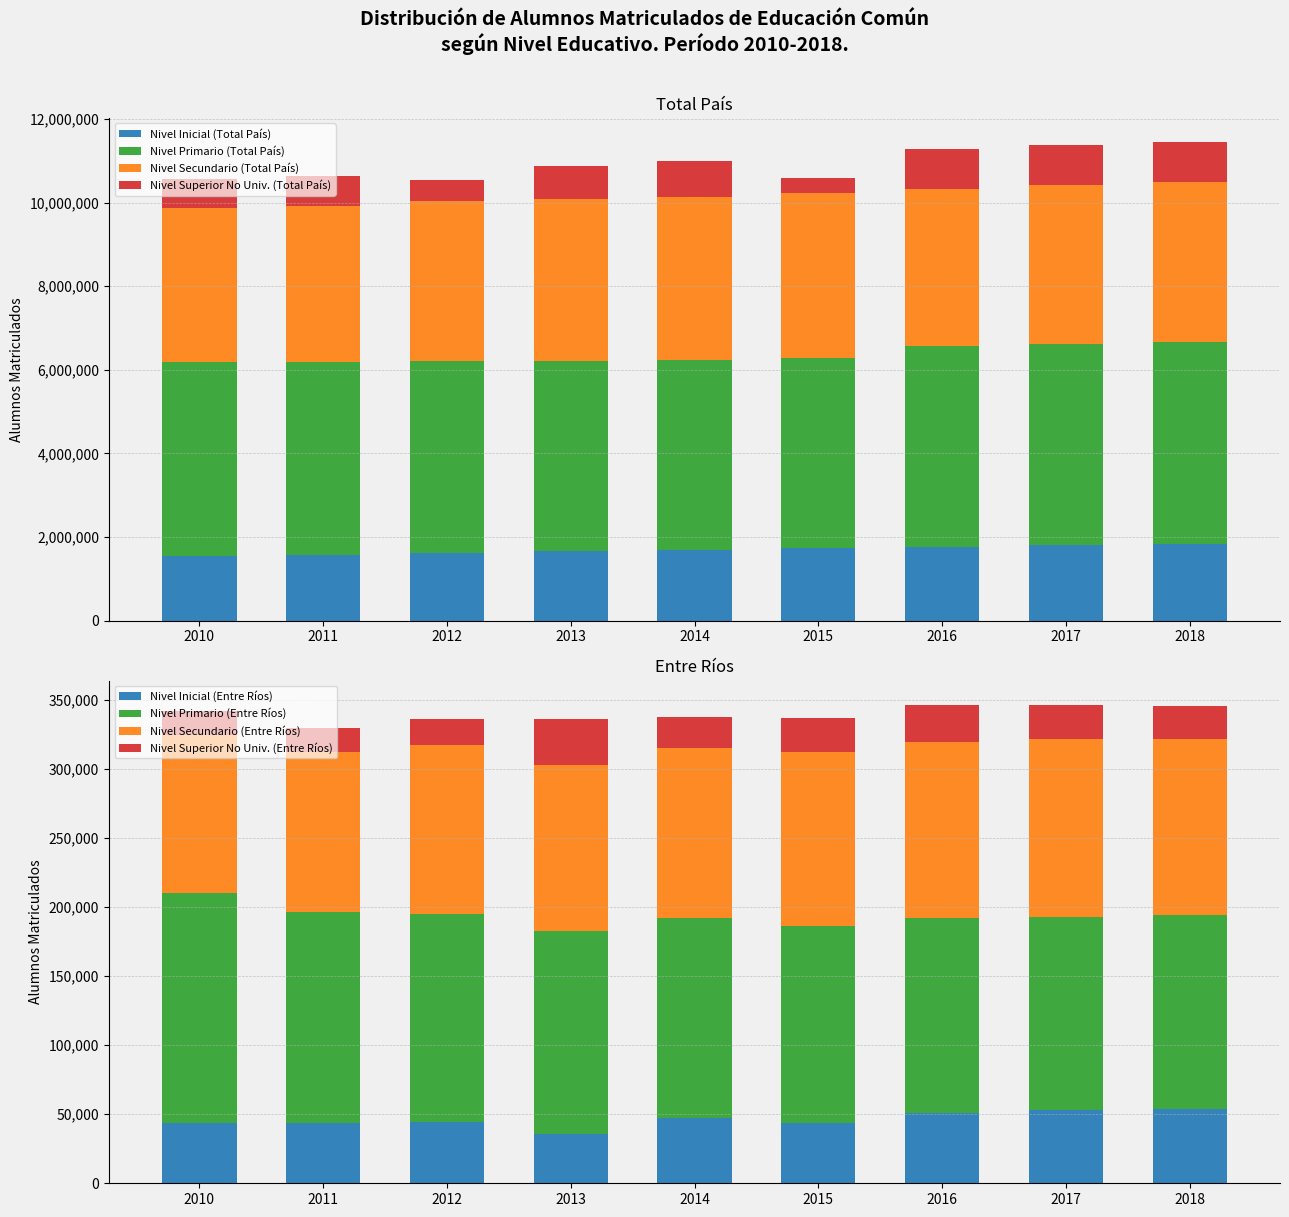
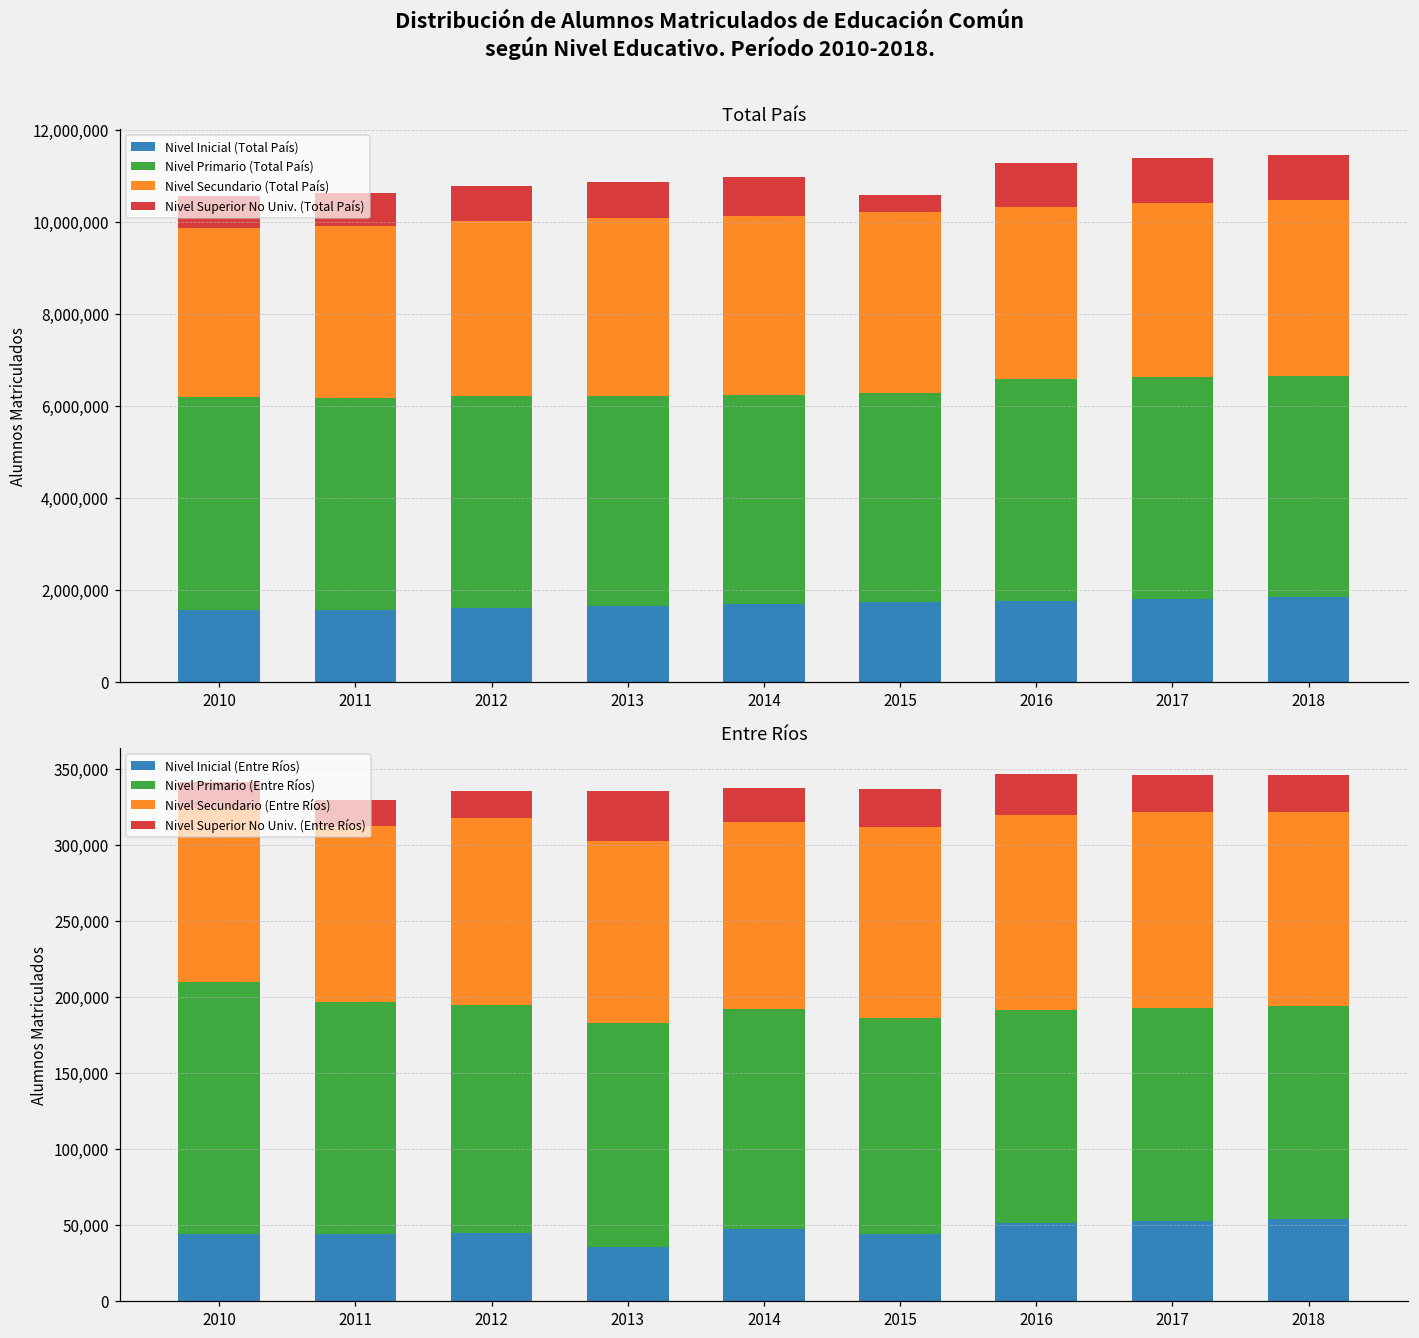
  {
    "Total País": {
      "Nivel Inicial (Total País)": {
        "2010": "1,600,000",
        "2011": "1,600,000",
        "2012": "1,600,000",
        "2013": "1,700,000",
        "2014": "1,700,000",
        "2015": "1,700,000",
        "2016": "1,800,000",
        "2017": "1,800,000",
        "2018": "1,800,000"
      },
      "Nivel Primario (Total País)": {
        "2010": "4,600,000",
        "2011": "4,600,000",
        "2012": "4,600,000",
        "2013": "4,600,000",
        "2014": "4,600,000",
        "2015": "4,600,000",
        "2016": "4,800,000",
        "2017": "4,800,000",
        "2018": "4,800,000"
      },
      "Nivel Secundario (Total País)": {
        "2010": "3,700,000",
        "2011": "3,700,000",
        "2012": "3,800,000",
        "2013": "3,900,000",
        "2014": "3,900,000",
        "2015": "3,900,000",
        "2016": "3,700,000",
        "2017": "3,800,000",
        "2018": "3,800,000"
      },
      "Nivel Superior No Univ. (Total País)": {
-       "2012": "500,000",
+       "2012": "800,000",
        "2013": "800,000",
        "2014": "900,000",
        "2015": "400,000",
        "2016": "1,000,000",
        "2017": "1,000,000",
        "2018": "1,000,000"
      }
    },
    "Entre Ríos": {
      "Nivel Inicial (Entre Ríos)": {
        "2010": "44,000",
        "2011": "44,000",
        "2012": "44,000",
        "2013": "36,000",
        "2014": "47,000",
        "2015": "44,000",
        "2016": "51,000",
        "2017": "53,000",
        "2018": "54,000"
      },
      "Nivel Primario (Entre Ríos)": {
        "2010": "166,000",
        "2011": "153,000",
        "2012": "150,000",
        "2013": "147,000",
        "2014": "145,000",
        "2015": "142,000",
        "2016": "141,000",
        "2017": "140,000",
        "2018": "140,000"
      },
      "Nivel Secundario (Entre Ríos)": {
        "2012": "123,000",
        "2013": "120,000",
        "2014": "123,000",
        "2015": "126,000",
        "2016": "128,000",
        "2017": "129,000",
        "2018": "128,000"
      },
      "Nivel Superior No Univ. (Entre Ríos)": {
        "2012": "18,000",
        "2013": "33,000",
        "2014": "23,000",
        "2015": "25,000",
        "2016": "27,000",
        "2017": "24,000",
        "2018": "24,000"
      }
    }
  }
